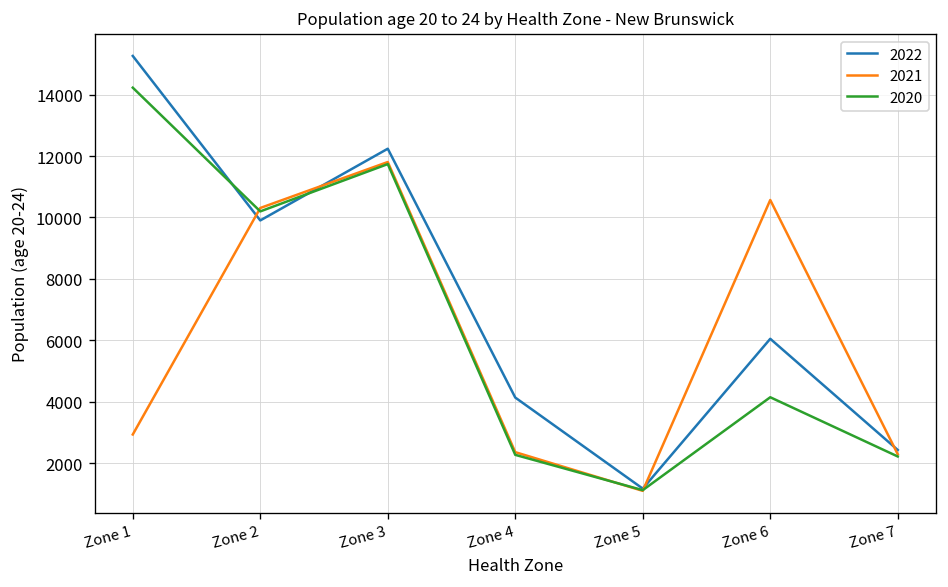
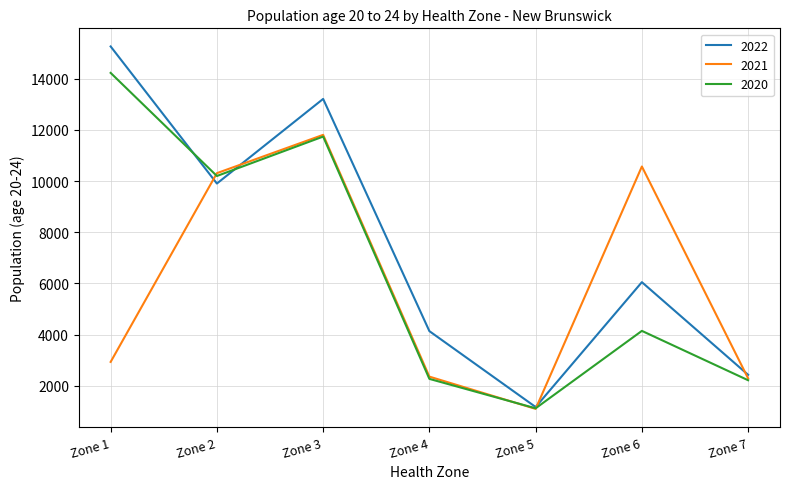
  {
    "2022": {
      "Zone 1": 15300,
      "Zone 2": 9900,
-     "Zone 3": 12200,
+     "Zone 3": 13200,
      "Zone 4": 4100,
      "Zone 6": 6100,
      "Zone 7": 2400
    },
    "2021": {
      "Zone 1": 2900,
      "Zone 2": 10300,
      "Zone 6": 10600
    },
    "2020": {
      "Zone 1": 14200,
      "Zone 2": 10200,
      "Zone 6": 4100
    }
  }
